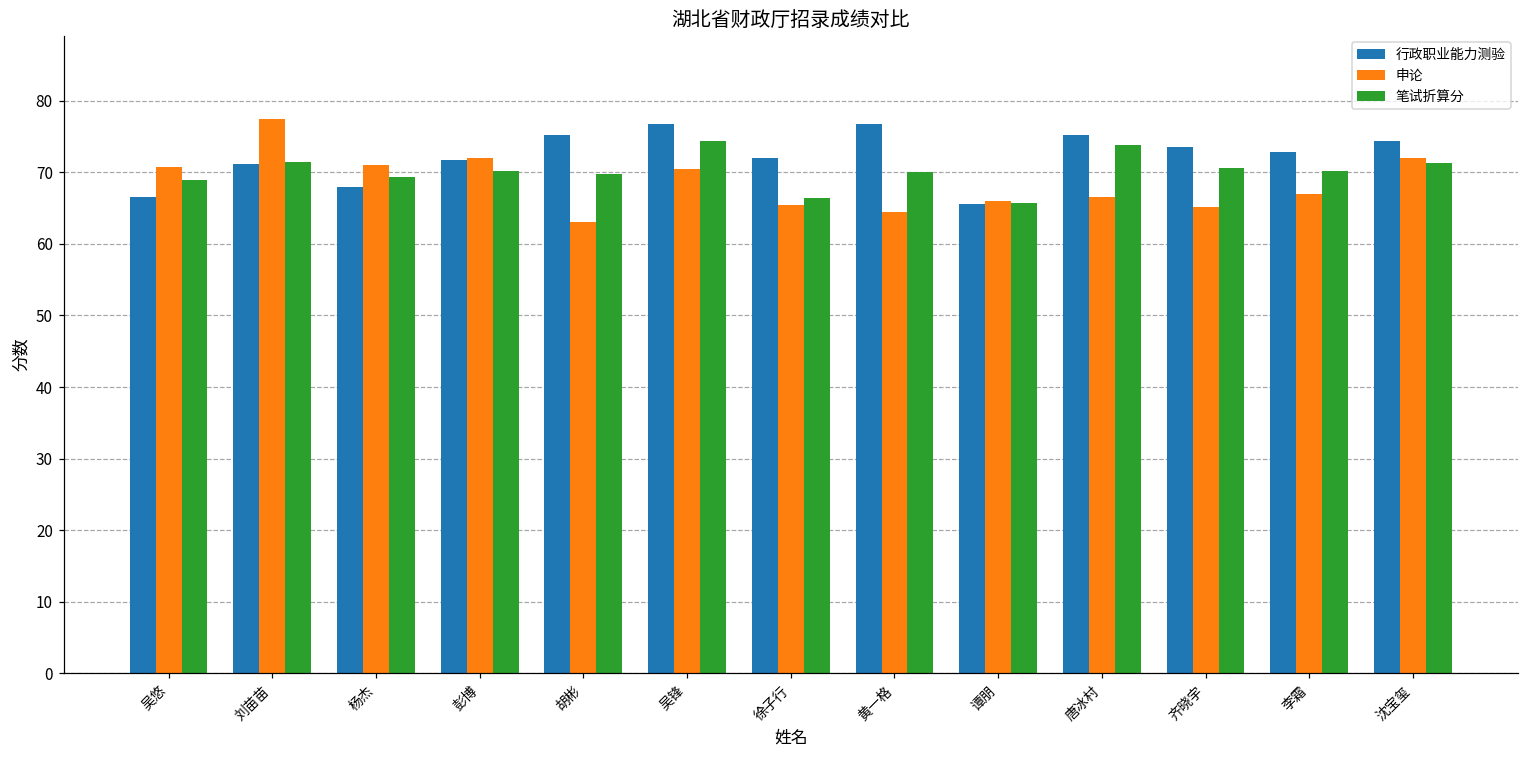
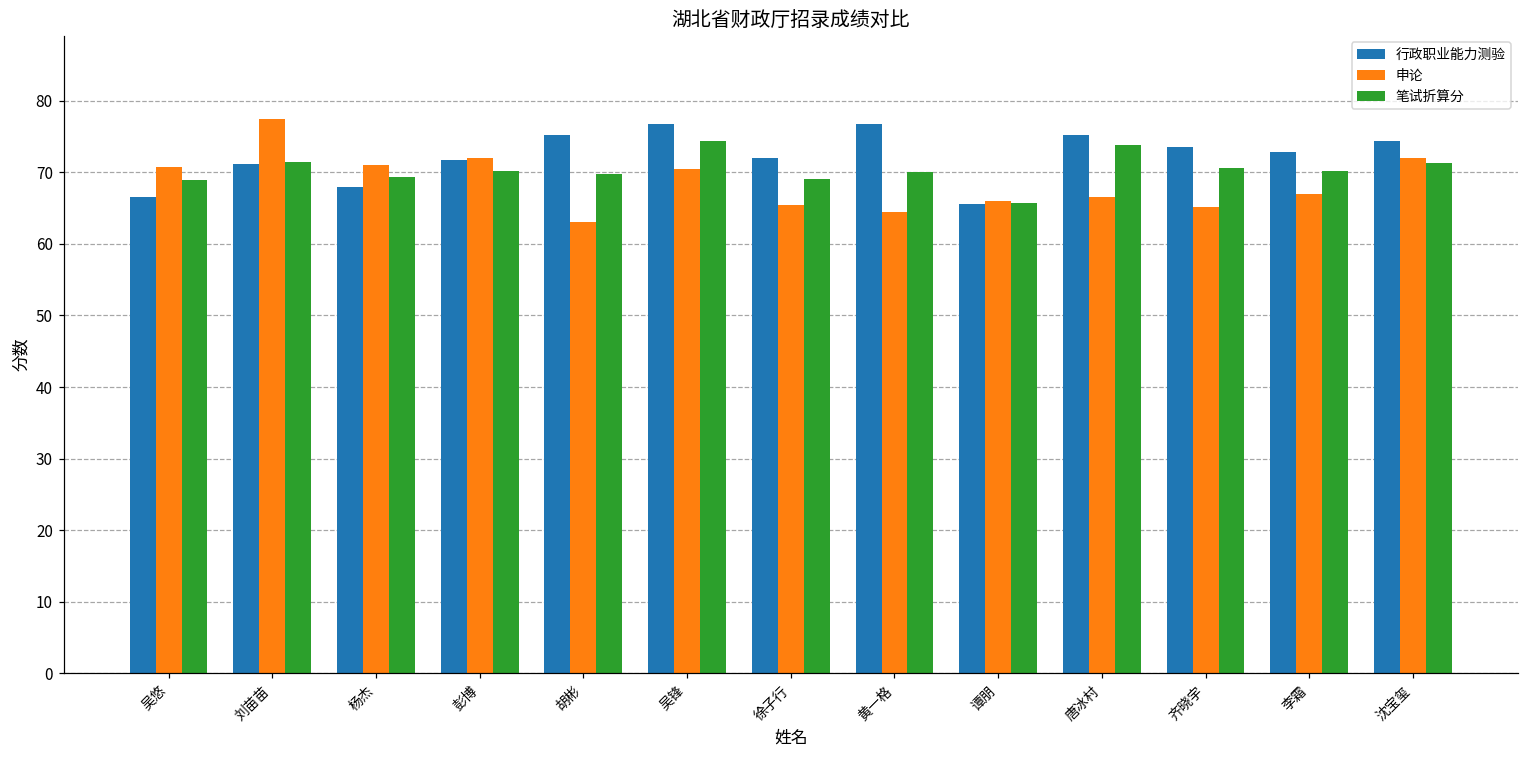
  {
    "行政职业能力测验": {
      "吴悠": 67,
      "刘苗苗": 71,
      "杨杰": 68,
      "彭博": 72,
      "胡彬": 75,
      "吴锋": 77,
      "徐子行": 72,
      "黄一格": 77,
      "谭朋": 66,
      "唐冰村": 75,
      "齐晓宇": 74,
      "李霜": 73,
      "沈宝玺": 74
    },
    "申论": {
      "吴悠": 71,
      "刘苗苗": 78,
      "杨杰": 71,
      "彭博": 72,
      "胡彬": 63,
      "吴锋": 71,
      "徐子行": 66,
      "黄一格": 65,
      "谭朋": 66,
      "唐冰村": 67,
      "齐晓宇": 65,
      "李霜": 67,
      "沈宝玺": 72
    },
    "笔试折算分": {
      "吴悠": 69,
      "刘苗苗": 71,
      "杨杰": 69,
      "彭博": 70,
      "胡彬": 70,
      "吴锋": 74,
-     "徐子行": 66,
+     "徐子行": 69,
      "黄一格": 70,
      "谭朋": 66,
      "唐冰村": 74,
      "齐晓宇": 71,
      "李霜": 70,
      "沈宝玺": 71
    }
  }
